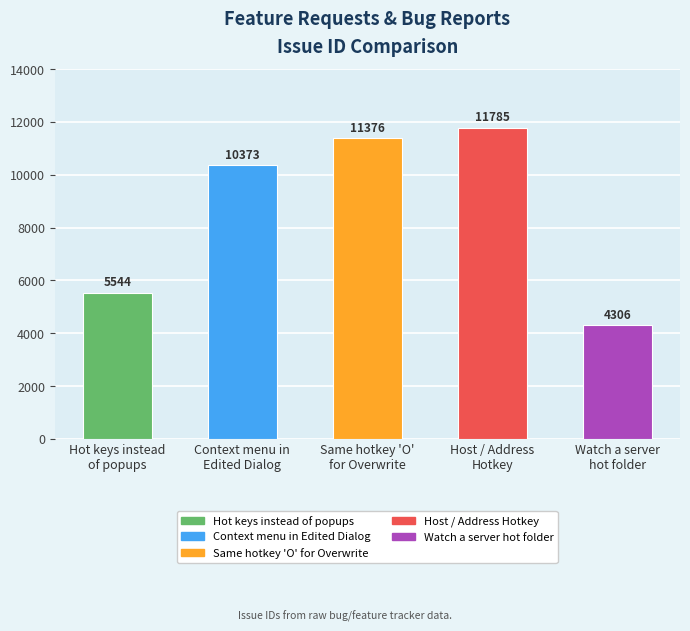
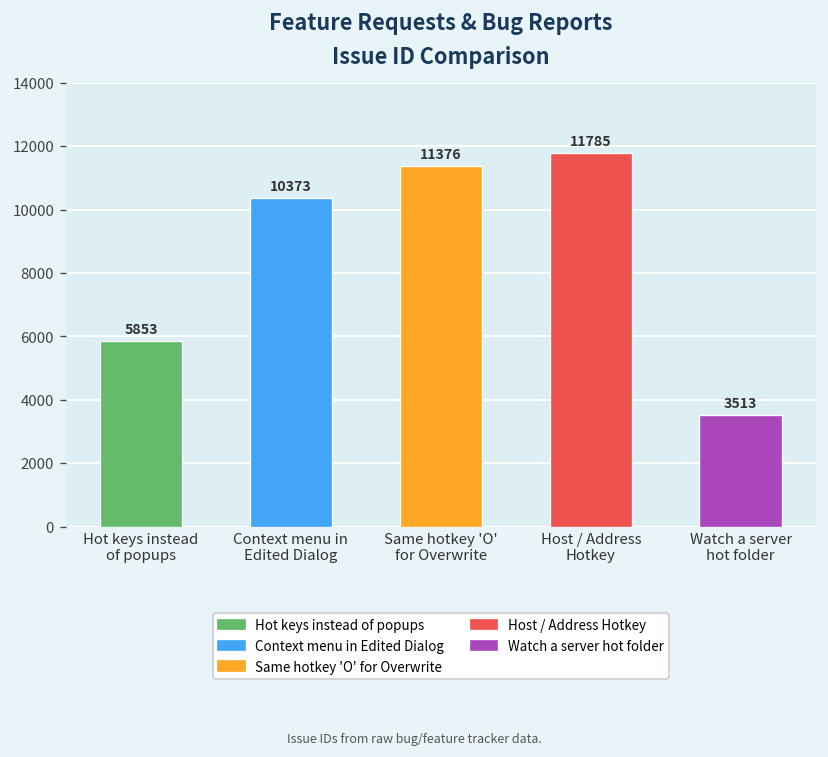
  {
-   "Hot keys instead of popups": 5544,
+   "Hot keys instead of popups": 5853,
    "Context menu in Edited Dialog": 10373,
    "Same hotkey 'O' for Overwrite": 11376,
    "Host / Address Hotkey": 11785,
-   "Watch a server hot folder": 4306
+   "Watch a server hot folder": 3513
  }
